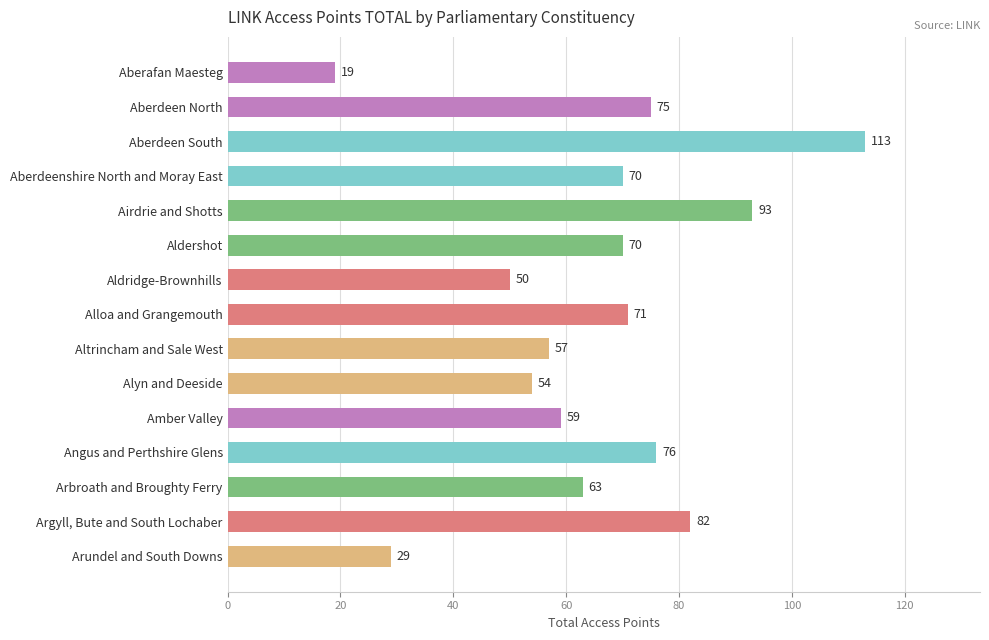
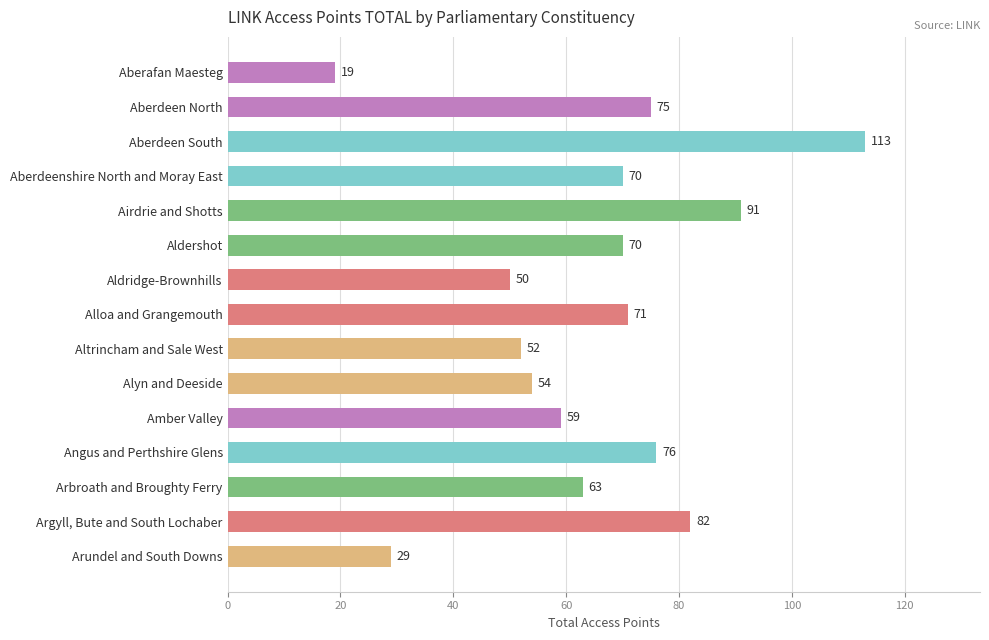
  {
    "Aberafan Maesteg": 19,
    "Aberdeen North": 75,
    "Aberdeen South": 113,
    "Aberdeenshire North and Moray East": 70,
-   "Airdrie and Shotts": 93,
+   "Airdrie and Shotts": 91,
    "Aldershot": 70,
    "Aldridge-Brownhills": 50,
    "Alloa and Grangemouth": 71,
-   "Altrincham and Sale West": 57,
+   "Altrincham and Sale West": 52,
    "Alyn and Deeside": 54,
    "Amber Valley": 59,
    "Angus and Perthshire Glens": 76,
    "Arbroath and Broughty Ferry": 63,
    "Argyll, Bute and South Lochaber": 82,
    "Arundel and South Downs": 29
  }
